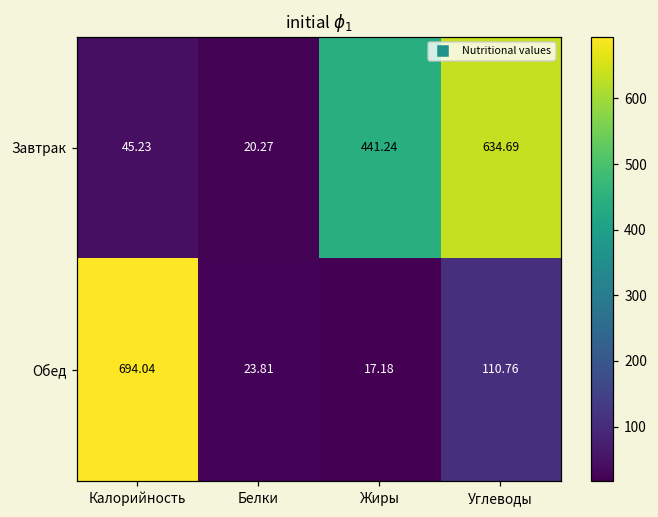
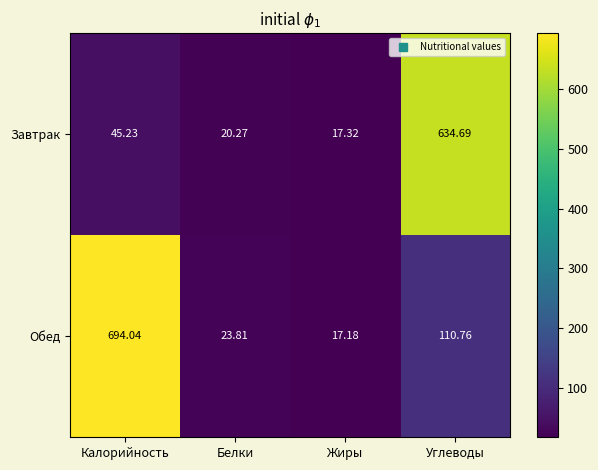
  {
    "Завтрак": {
      "Калорийность": 45.23,
      "Белки": 20.27,
-     "Жиры": 441.24,
+     "Жиры": 17.32,
      "Углеводы": 634.69
    },
    "Обед": {
      "Калорийность": 694.04,
      "Белки": 23.81,
      "Жиры": 17.18,
      "Углеводы": 110.76
    }
  }
